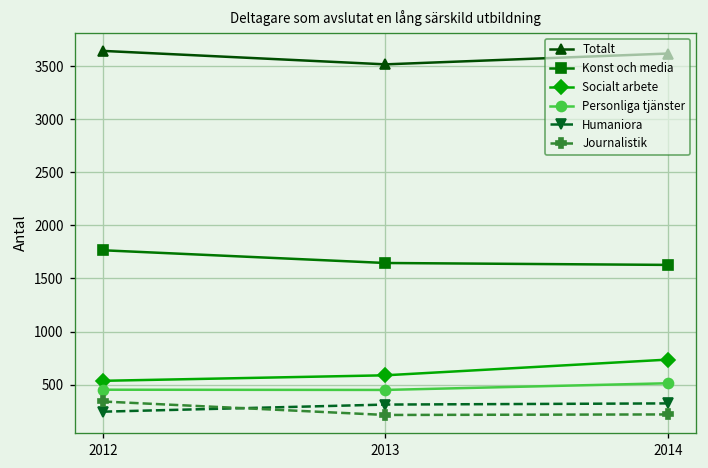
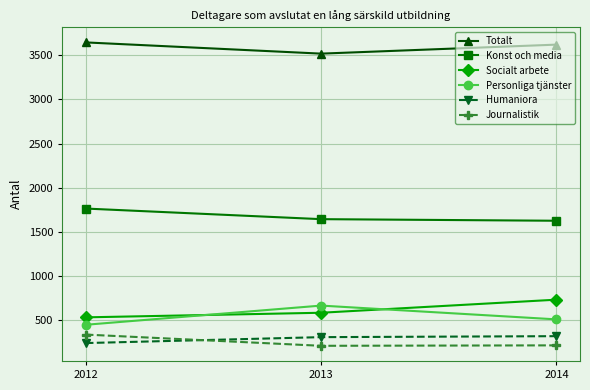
  {
    "Personliga tjänster": {
      "2012": 500,
-     "2013": 400,
+     "2013": 700,
      "2014": 500
    },
    "Journalistik": {
      "2012": 300,
      "2013": 200,
      "2014": 200
    }
  }
